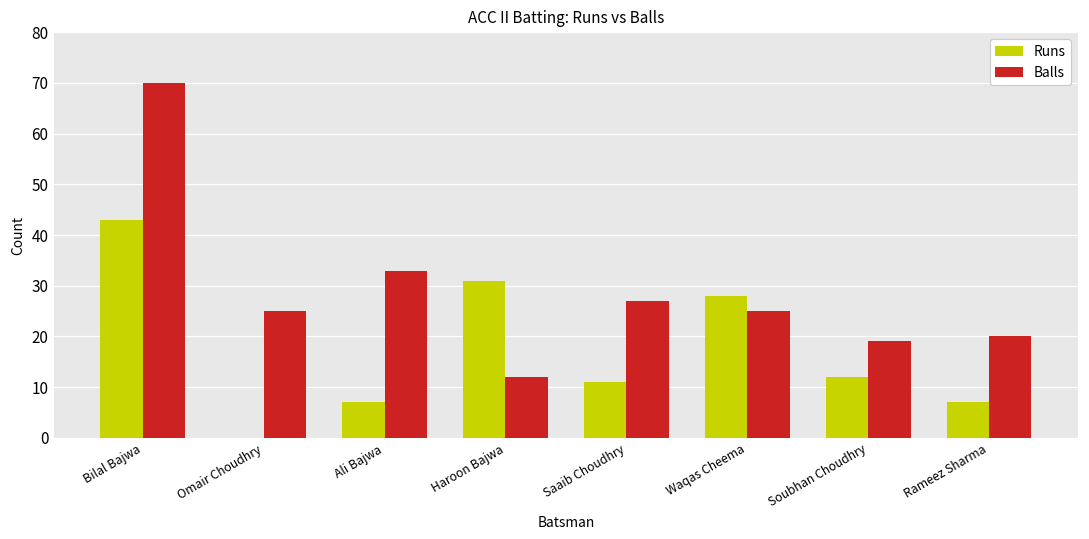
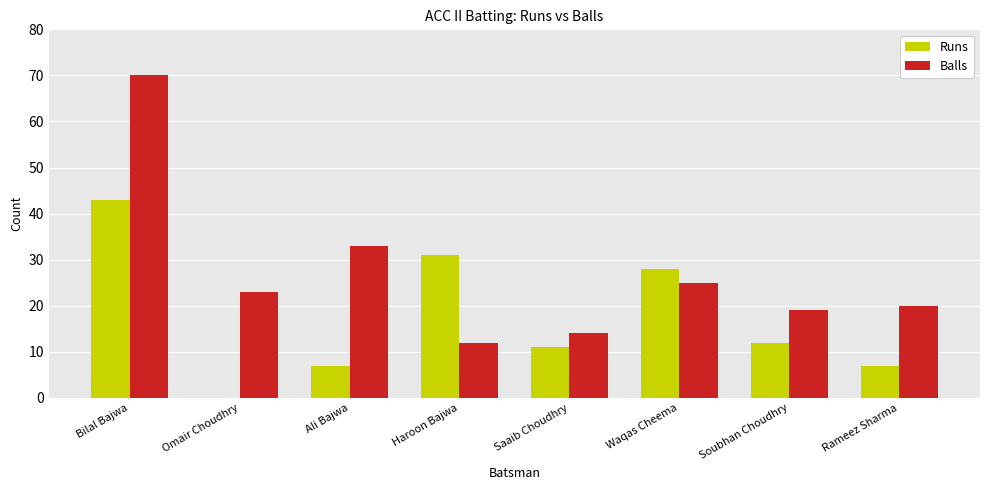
  {
    "Runs": {
      "Bilal Bajwa": 43,
      "Omair Choudhry": 0,
      "Ali Bajwa": 7,
      "Haroon Bajwa": 31,
      "Saaib Choudhry": 11,
      "Waqas Cheema": 28,
      "Soubhan Choudhry": 12,
      "Rameez Sharma": 7
    },
    "Balls": {
      "Bilal Bajwa": 70,
-     "Omair Choudhry": 25,
+     "Omair Choudhry": 23,
      "Ali Bajwa": 33,
      "Haroon Bajwa": 12,
-     "Saaib Choudhry": 27,
+     "Saaib Choudhry": 14,
      "Waqas Cheema": 25,
      "Soubhan Choudhry": 19,
      "Rameez Sharma": 20
    }
  }
